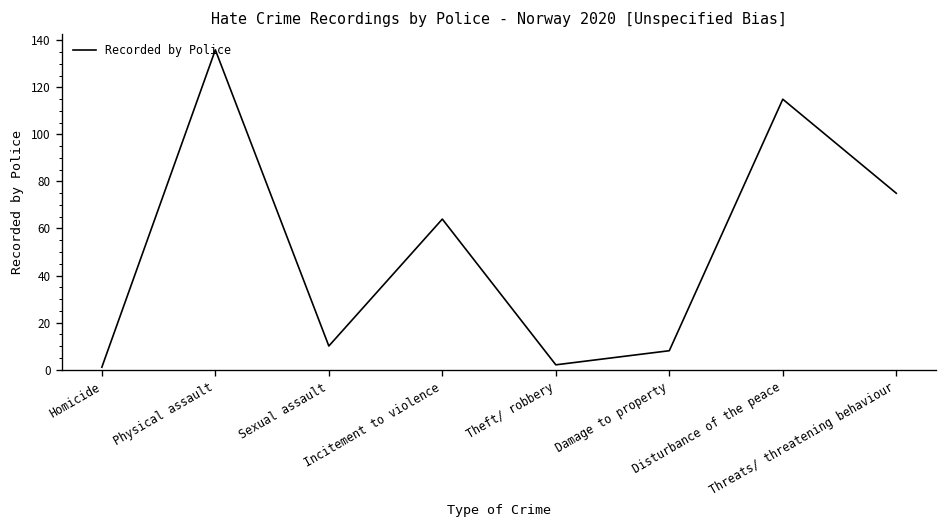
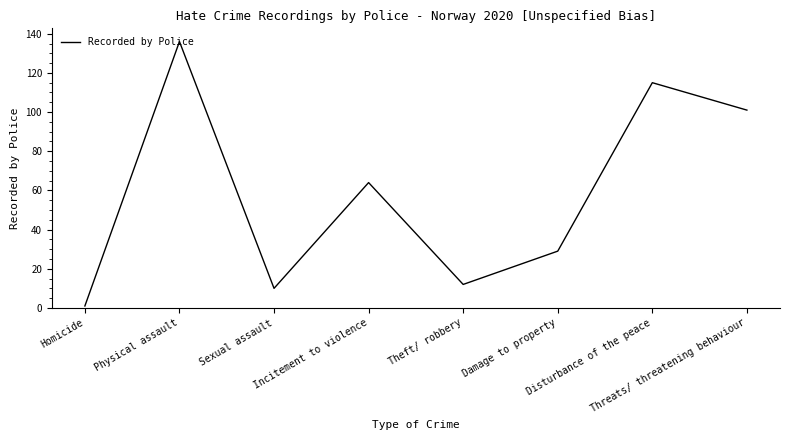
  {
    "Homicide": 1,
    "Physical assault": 136,
    "Sexual assault": 10,
    "Incitement to violence": 64,
-   "Theft/ robbery": 2,
-   "Damage to property": 8,
+   "Theft/ robbery": 12,
+   "Damage to property": 29,
    "Disturbance of the peace": 115,
-   "Threats/ threatening behaviour": 75
+   "Threats/ threatening behaviour": 101
  }
